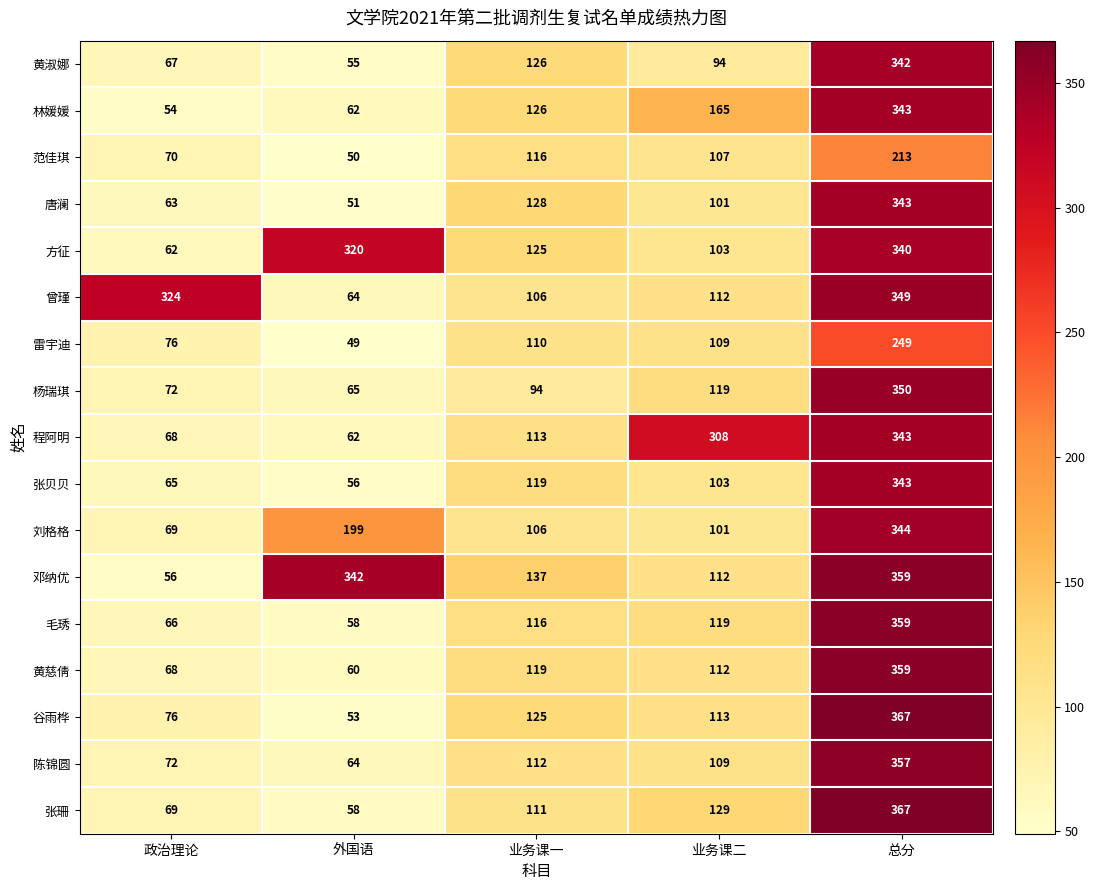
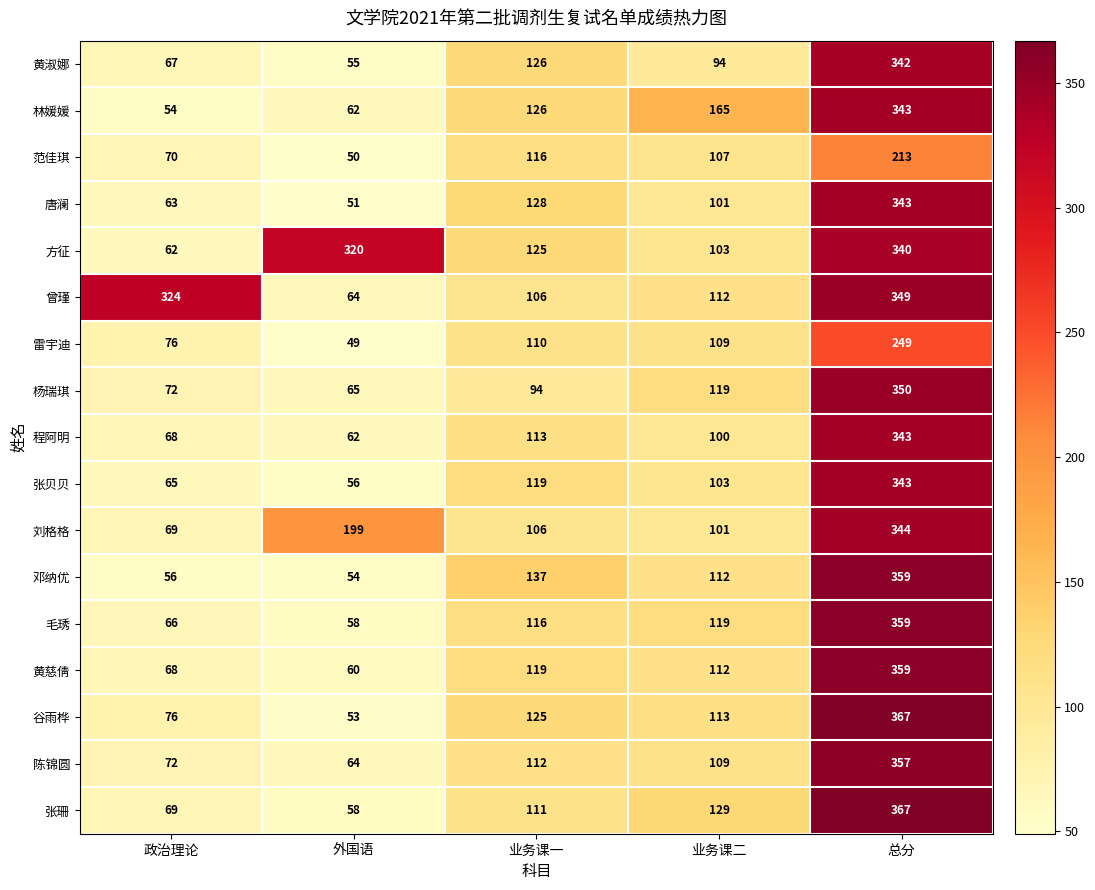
  {
    "黄淑娜": {
      "政治理论": 67,
      "外国语": 55,
      "业务课一": 126,
      "业务课二": 94,
      "总分": 342
    },
    "林媛媛": {
      "政治理论": 54,
      "外国语": 62,
      "业务课一": 126,
      "业务课二": 165,
      "总分": 343
    },
    "范佳琪": {
      "政治理论": 70,
      "外国语": 50,
      "业务课一": 116,
      "业务课二": 107,
      "总分": 213
    },
    "唐澜": {
      "政治理论": 63,
      "外国语": 51,
      "业务课一": 128,
      "业务课二": 101,
      "总分": 343
    },
    "方征": {
      "政治理论": 62,
      "外国语": 320,
      "业务课一": 125,
      "业务课二": 103,
      "总分": 340
    },
    "曾瑾": {
      "政治理论": 324,
      "外国语": 64,
      "业务课一": 106,
      "业务课二": 112,
      "总分": 349
    },
    "雷宇迪": {
      "政治理论": 76,
      "外国语": 49,
      "业务课一": 110,
      "业务课二": 109,
      "总分": 249
    },
    "杨瑞琪": {
      "政治理论": 72,
      "外国语": 65,
      "业务课一": 94,
      "业务课二": 119,
      "总分": 350
    },
    "程阿明": {
      "政治理论": 68,
      "外国语": 62,
      "业务课一": 113,
-     "业务课二": 308,
+     "业务课二": 100,
      "总分": 343
    },
    "张贝贝": {
      "政治理论": 65,
      "外国语": 56,
      "业务课一": 119,
      "业务课二": 103,
      "总分": 343
    },
    "刘格格": {
      "政治理论": 69,
      "外国语": 199,
      "业务课一": 106,
      "业务课二": 101,
      "总分": 344
    },
    "邓纳优": {
      "政治理论": 56,
-     "外国语": 342,
+     "外国语": 54,
      "业务课一": 137,
      "业务课二": 112,
      "总分": 359
    },
    "毛琇": {
      "政治理论": 66,
      "外国语": 58,
      "业务课一": 116,
      "业务课二": 119,
      "总分": 359
    },
    "黄慈倩": {
      "政治理论": 68,
      "外国语": 60,
      "业务课一": 119,
      "业务课二": 112,
      "总分": 359
    },
    "谷雨桦": {
      "政治理论": 76,
      "外国语": 53,
      "业务课一": 125,
      "业务课二": 113,
      "总分": 367
    },
    "陈锦圆": {
      "政治理论": 72,
      "外国语": 64,
      "业务课一": 112,
      "业务课二": 109,
      "总分": 357
    },
    "张珊": {
      "政治理论": 69,
      "外国语": 58,
      "业务课一": 111,
      "业务课二": 129,
      "总分": 367
    }
  }
